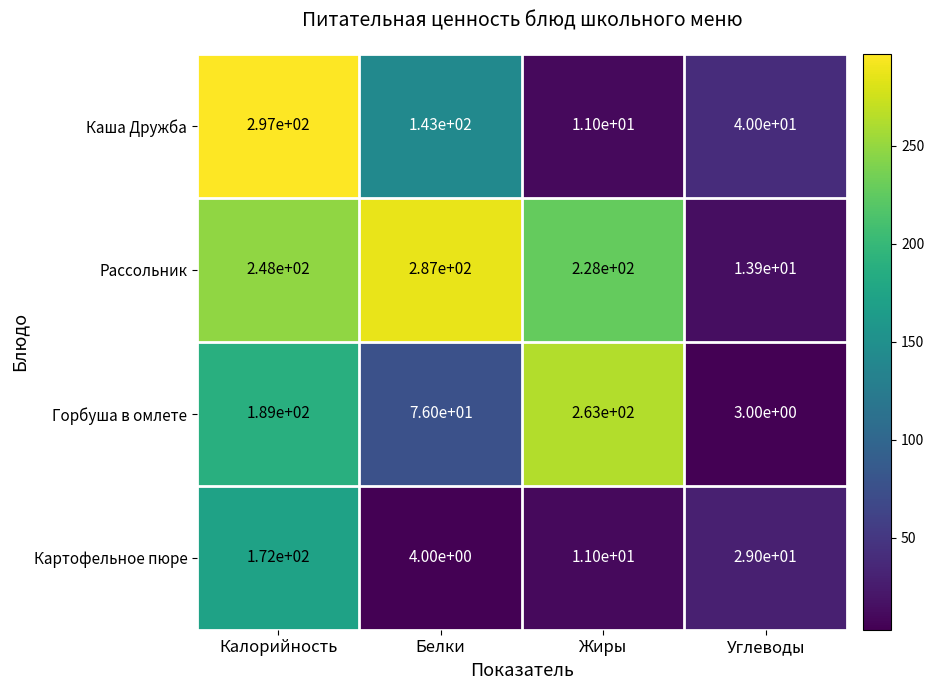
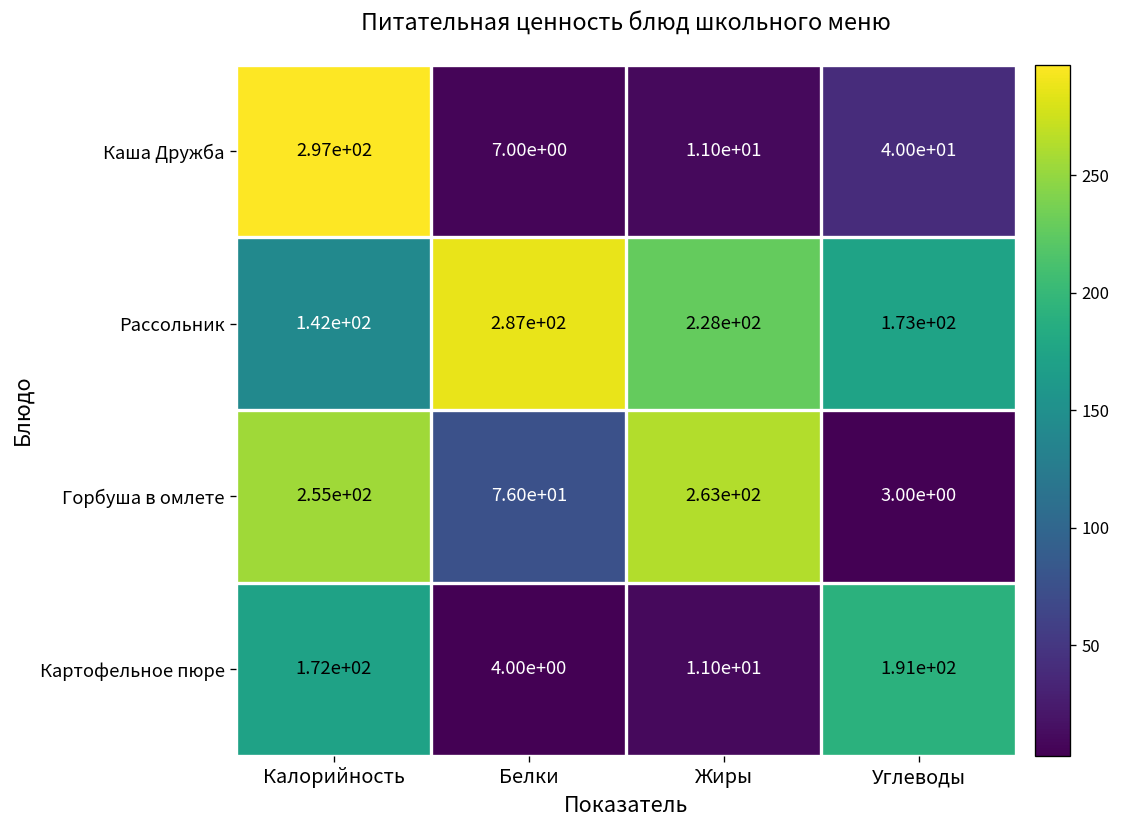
  {
    "Каша Дружба": {
      "Калорийность": "2.97e+02",
-     "Белки": "1.43e+02",
+     "Белки": "7.00e+00",
      "Жиры": "1.10e+01",
      "Углеводы": "4.00e+01"
    },
    "Рассольник": {
-     "Калорийность": "2.48e+02",
+     "Калорийность": "1.42e+02",
      "Белки": "2.87e+02",
      "Жиры": "2.28e+02",
-     "Углеводы": "1.39e+01"
+     "Углеводы": "1.73e+02"
    },
    "Горбуша в омлете": {
-     "Калорийность": "1.89e+02",
+     "Калорийность": "2.55e+02",
      "Белки": "7.60e+01",
      "Жиры": "2.63e+02",
      "Углеводы": "3.00e+00"
    },
    "Картофельное пюре": {
      "Калорийность": "1.72e+02",
      "Белки": "4.00e+00",
      "Жиры": "1.10e+01",
-     "Углеводы": "2.90e+01"
+     "Углеводы": "1.91e+02"
    }
  }
